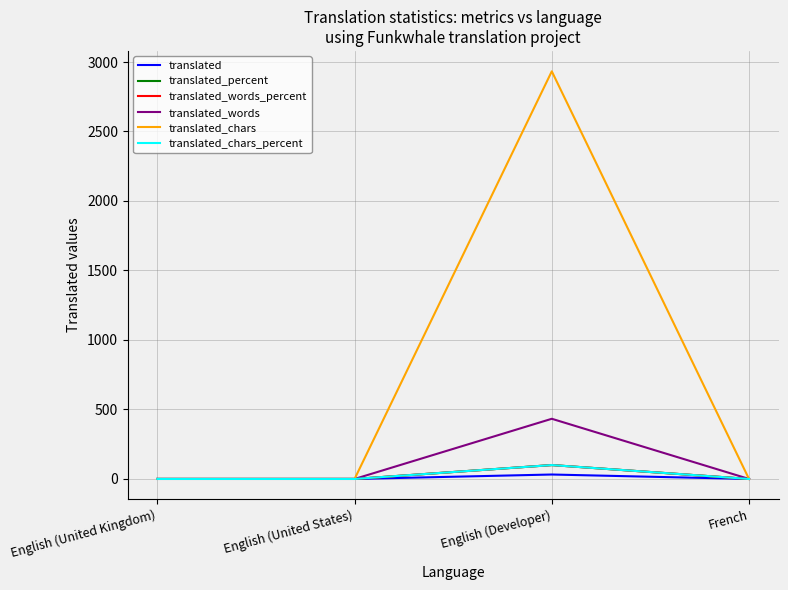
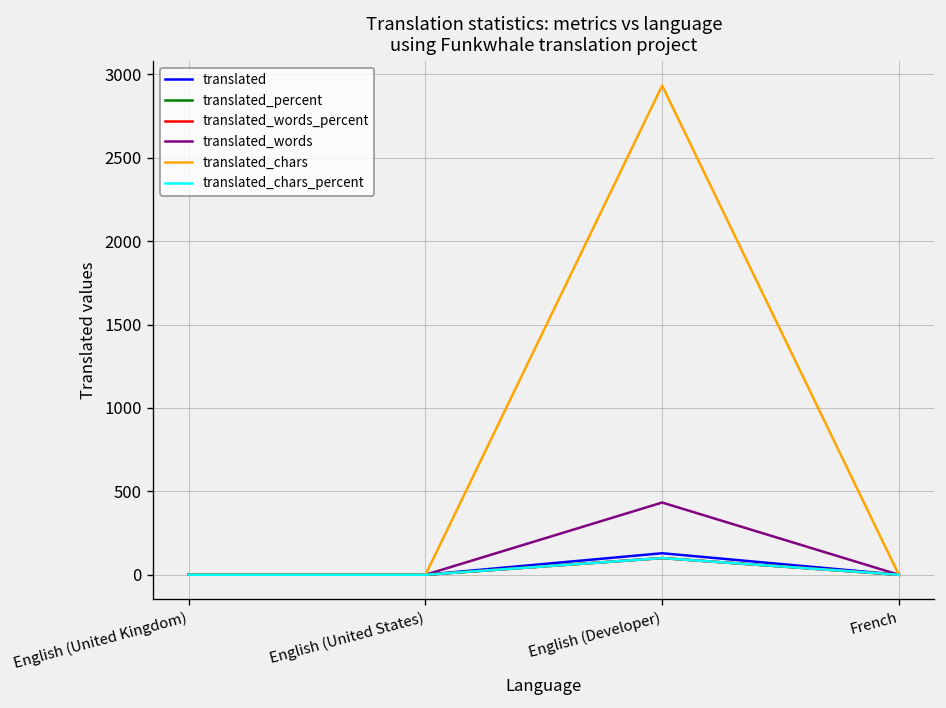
  {
    "translated": {
-     "English (Developer)": 30
+     "English (Developer)": 130
    },
    "translated_chars_percent": {
      "English (Developer)": 100
    },
    "translated_words": {
      "English (Developer)": 430
    },
    "translated_chars": {
      "English (Developer)": 2930
    }
  }
